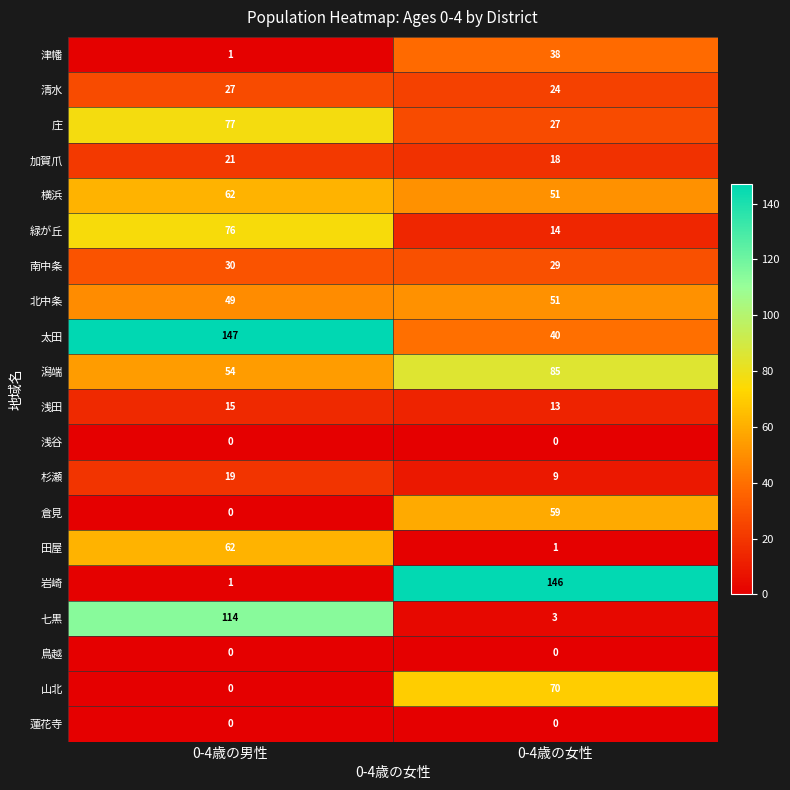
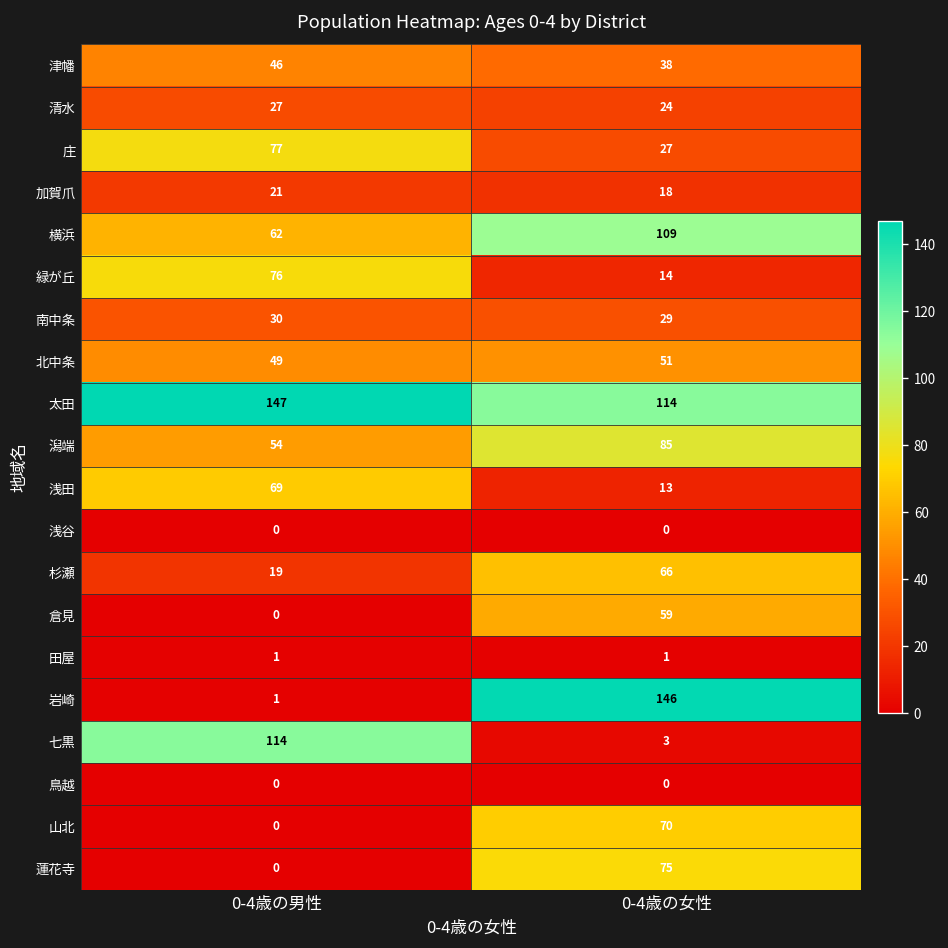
  {
    "津幡": {
-     "0-4歳の男性": 1,
+     "0-4歳の男性": 46,
      "0-4歳の女性": 38
    },
    "清水": {
      "0-4歳の男性": 27,
      "0-4歳の女性": 24
    },
    "庄": {
      "0-4歳の男性": 77,
      "0-4歳の女性": 27
    },
    "加賀爪": {
      "0-4歳の男性": 21,
      "0-4歳の女性": 18
    },
    "横浜": {
      "0-4歳の男性": 62,
-     "0-4歳の女性": 51
+     "0-4歳の女性": 109
    },
    "緑が丘": {
      "0-4歳の男性": 76,
      "0-4歳の女性": 14
    },
    "南中条": {
      "0-4歳の男性": 30,
      "0-4歳の女性": 29
    },
    "北中条": {
      "0-4歳の男性": 49,
      "0-4歳の女性": 51
    },
    "太田": {
      "0-4歳の男性": 147,
-     "0-4歳の女性": 40
+     "0-4歳の女性": 114
    },
    "潟端": {
      "0-4歳の男性": 54,
      "0-4歳の女性": 85
    },
    "浅田": {
-     "0-4歳の男性": 15,
+     "0-4歳の男性": 69,
      "0-4歳の女性": 13
    },
    "浅谷": {
      "0-4歳の男性": 0,
      "0-4歳の女性": 0
    },
    "杉瀬": {
      "0-4歳の男性": 19,
-     "0-4歳の女性": 9
+     "0-4歳の女性": 66
    },
    "倉見": {
      "0-4歳の男性": 0,
      "0-4歳の女性": 59
    },
    "田屋": {
-     "0-4歳の男性": 62,
+     "0-4歳の男性": 1,
      "0-4歳の女性": 1
    },
    "岩崎": {
      "0-4歳の男性": 1,
      "0-4歳の女性": 146
    },
    "七黒": {
      "0-4歳の男性": 114,
      "0-4歳の女性": 3
    },
    "鳥越": {
      "0-4歳の男性": 0,
      "0-4歳の女性": 0
    },
    "山北": {
      "0-4歳の男性": 0,
      "0-4歳の女性": 70
    },
    "蓮花寺": {
      "0-4歳の男性": 0,
-     "0-4歳の女性": 0
+     "0-4歳の女性": 75
    }
  }
